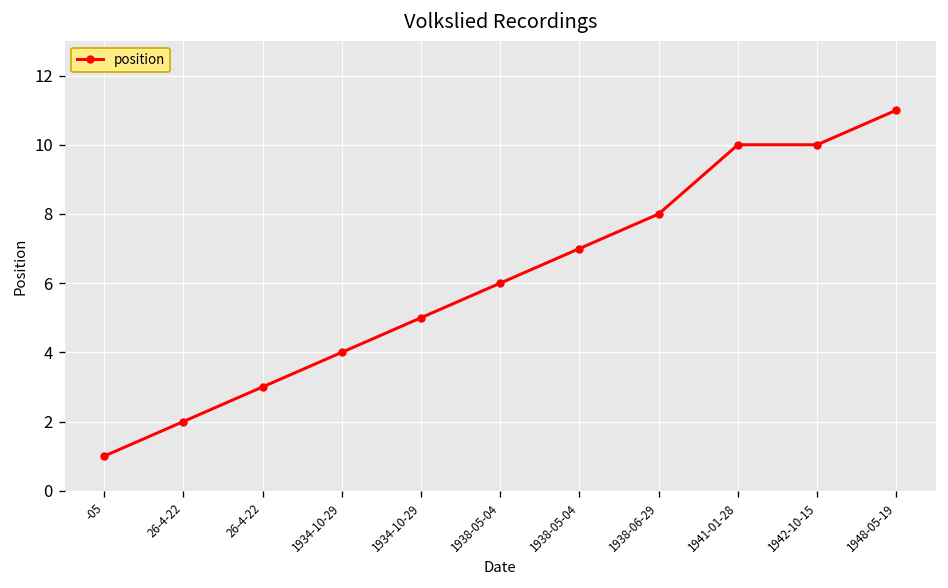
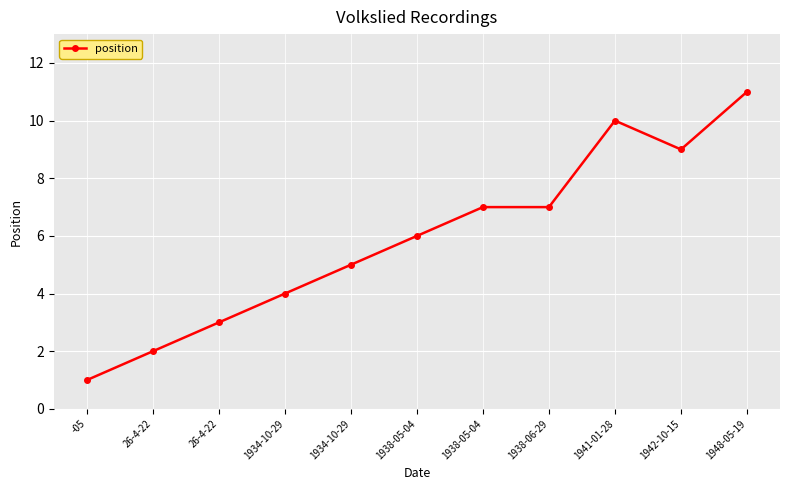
  {
    "-05": 1,
-   "1938-06-29": 8,
+   "1938-06-29": 7,
    "1941-01-28": 10,
-   "1942-10-15": 10,
+   "1942-10-15": 9,
    "1948-05-19": 11
  }
